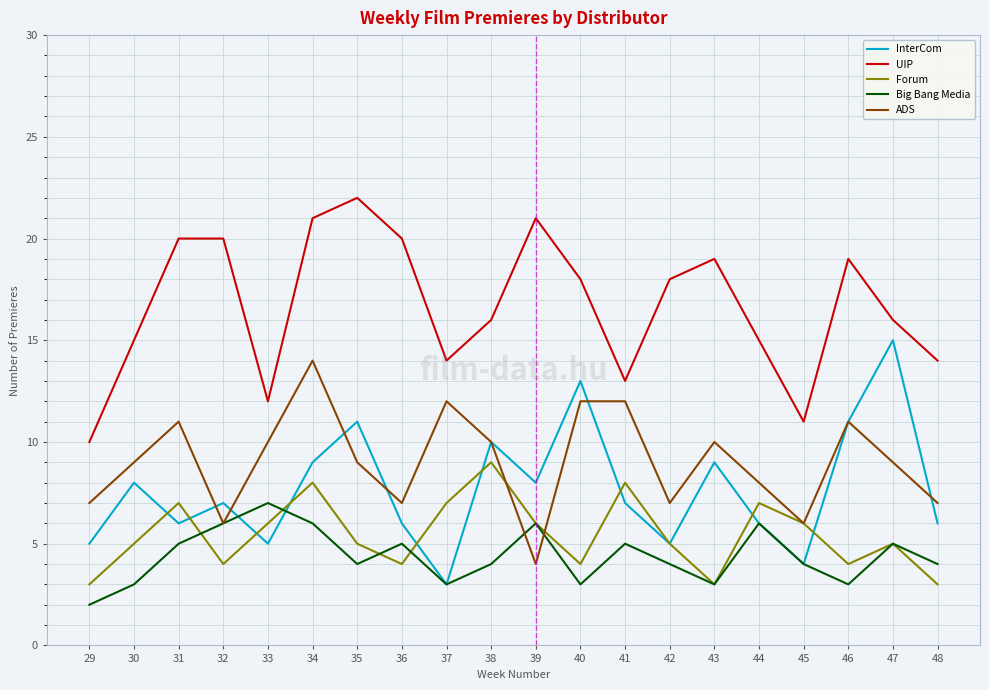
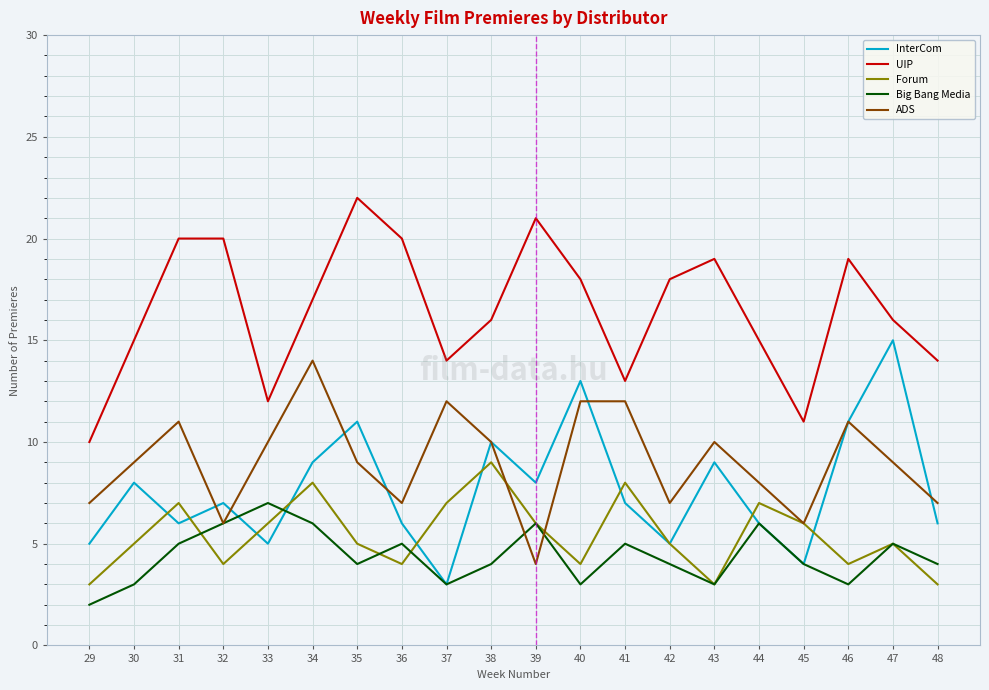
  {
    "InterCom": {
      "29": 5,
      "30": 8,
      "31": 6,
      "32": 7,
      "33": 5,
      "34": 9,
      "35": 11,
      "36": 6,
      "39": 8,
      "40": 13,
      "41": 7,
      "43": 9,
      "47": 15,
      "48": 6
    },
    "UIP": {
      "29": 10,
      "30": 15,
      "31": 20,
      "32": 20,
      "33": 12,
-     "34": 21,
+     "34": 17,
      "35": 22,
      "36": 20,
      "37": 14,
      "38": 16,
      "39": 21,
      "40": 18,
      "41": 13,
      "42": 18,
      "43": 19,
      "44": 15,
      "45": 11,
      "46": 19,
      "47": 16,
      "48": 14
    },
    "Forum": {
      "29": 3,
      "30": 5,
      "31": 7,
      "32": 4,
      "33": 6,
      "34": 8,
      "35": 5,
      "36": 4,
      "37": 7,
      "38": 9,
      "40": 4,
      "41": 8,
      "44": 7,
      "46": 4,
      "48": 3
    },
    "Big Bang Media": {
      "29": 2,
      "30": 3,
      "31": 5,
      "33": 7,
      "34": 6,
      "35": 4,
      "36": 5,
      "38": 4,
      "40": 3,
      "41": 5,
      "42": 4,
      "46": 3,
      "48": 4
    },
    "ADS": {
      "29": 7,
      "30": 9,
      "31": 11,
      "33": 10,
      "34": 14,
      "35": 9,
      "36": 7,
      "37": 12,
      "39": 4,
      "40": 12,
      "41": 12,
      "42": 7,
      "43": 10,
      "44": 8,
      "47": 9,
      "48": 7
    }
  }
